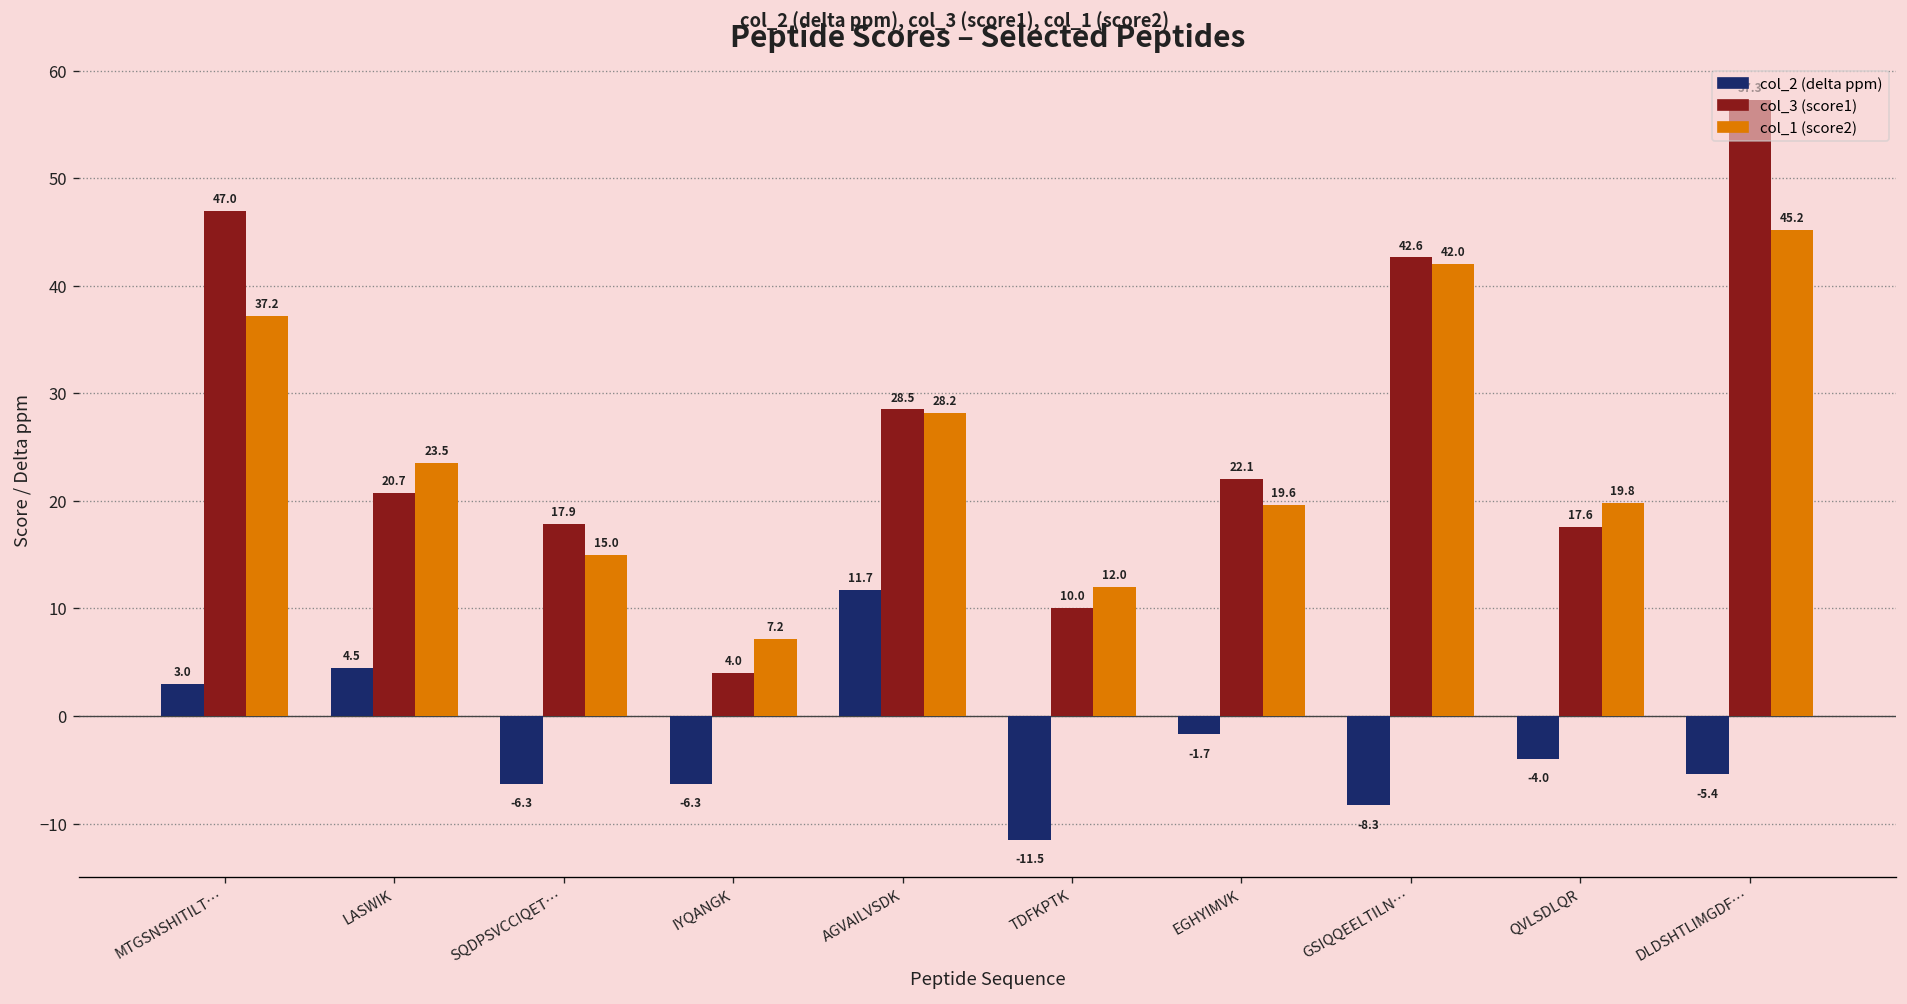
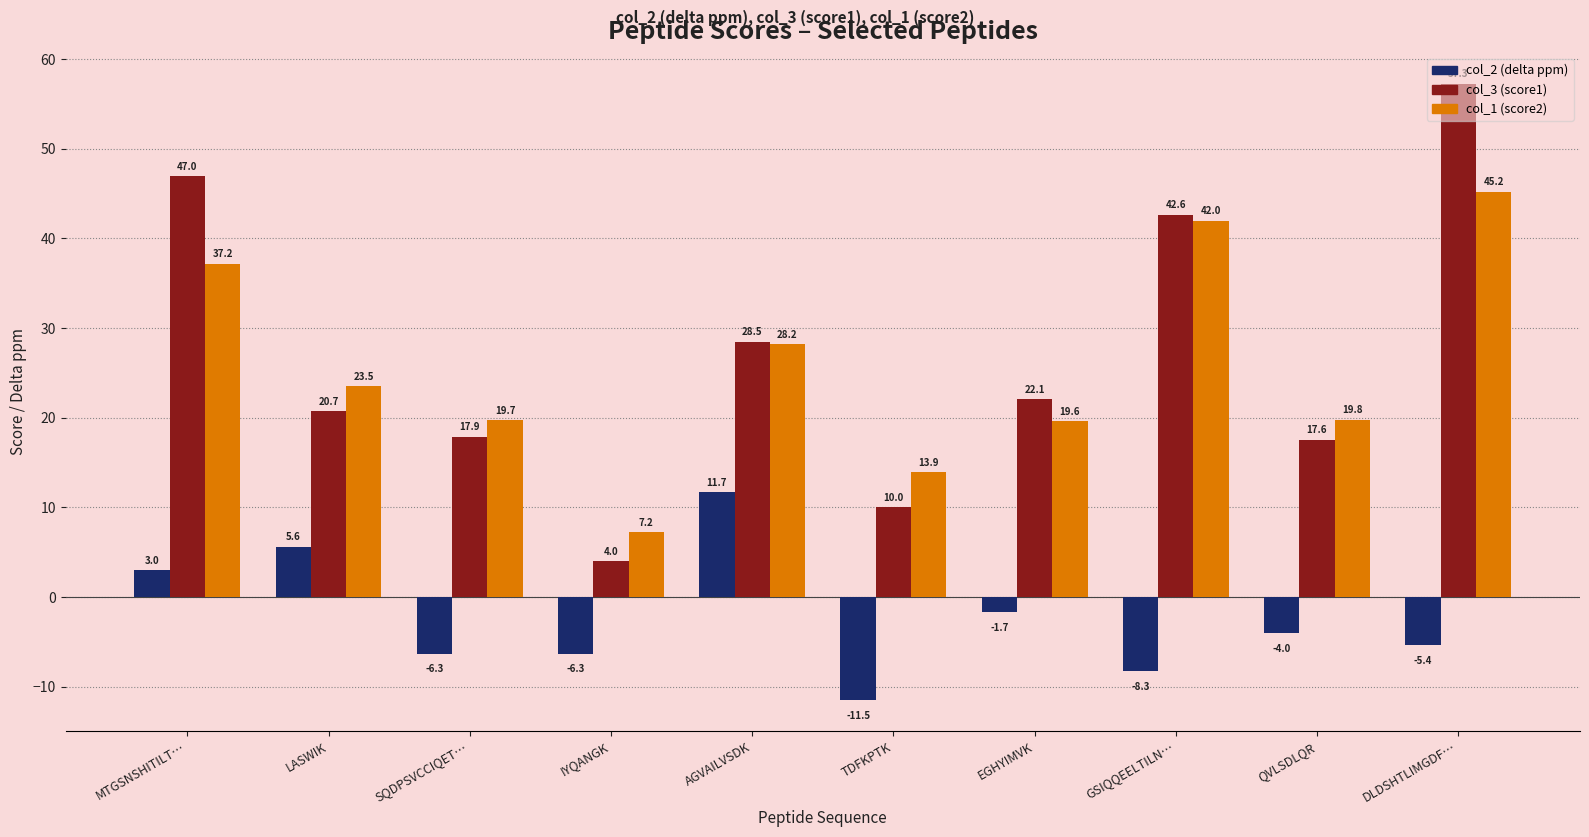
  {
    "col_2 (delta ppm)": {
      "MTGSNSHITILT…": 3.0,
-     "LASWIK": 4.5,
+     "LASWIK": 5.6,
      "SQDPSVCCIQET…": -6.3,
      "IYQANGK": -6.3,
      "AGVAILVSDK": 11.7,
      "TDFKPTK": -11.5,
      "EGHYIMVK": -1.7,
      "GSIQQEELTILN…": -8.3,
      "QVLSDLQR": -4.0,
      "DLDSHTLIMGDF…": -5.4
    },
    "col_3 (score1)": {
      "MTGSNSHITILT…": 47.0,
      "LASWIK": 20.7,
      "SQDPSVCCIQET…": 17.9,
      "IYQANGK": 4.0,
      "AGVAILVSDK": 28.5,
      "TDFKPTK": 10.0,
      "EGHYIMVK": 22.1,
      "GSIQQEELTILN…": 42.6,
      "QVLSDLQR": 17.6
    },
    "col_1 (score2)": {
      "MTGSNSHITILT…": 37.2,
      "LASWIK": 23.5,
-     "SQDPSVCCIQET…": 15.0,
+     "SQDPSVCCIQET…": 19.7,
      "IYQANGK": 7.2,
      "AGVAILVSDK": 28.2,
-     "TDFKPTK": 12.0,
+     "TDFKPTK": 13.9,
      "EGHYIMVK": 19.6,
      "GSIQQEELTILN…": 42.0,
      "QVLSDLQR": 19.8,
      "DLDSHTLIMGDF…": 45.2
    }
  }
